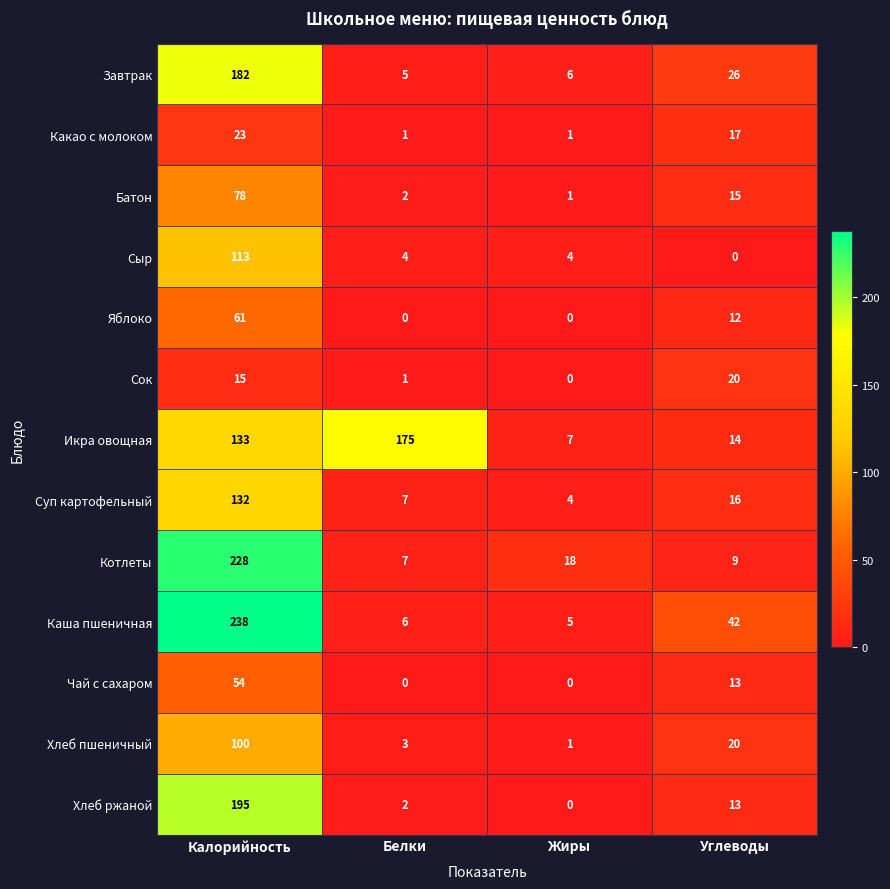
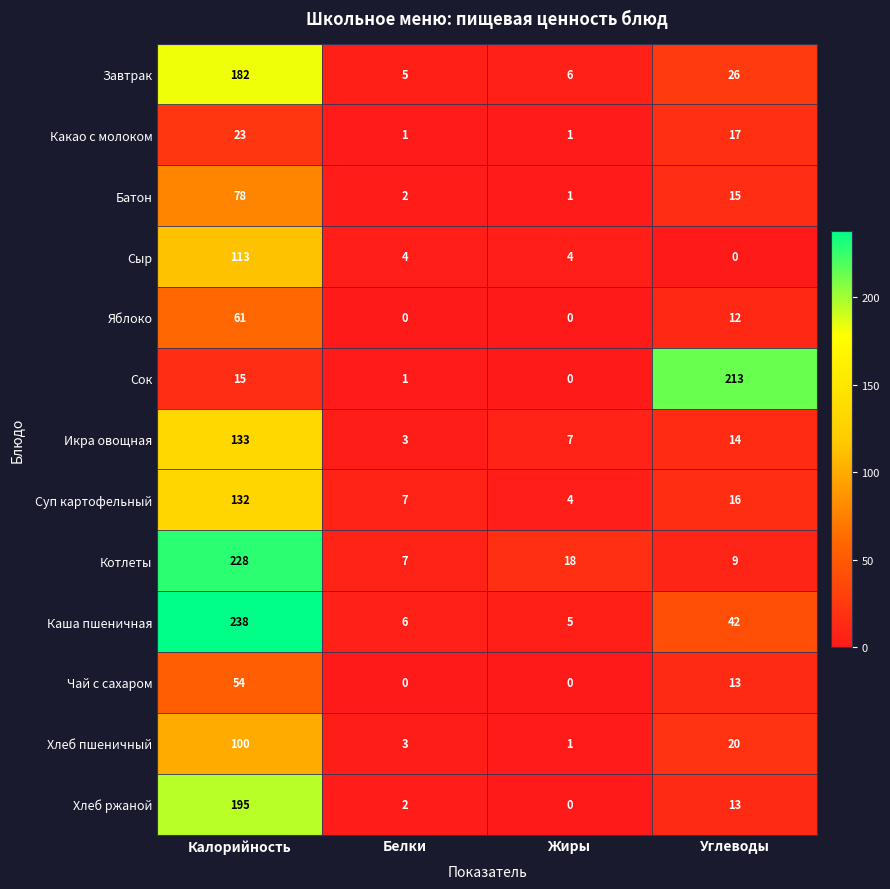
  {
    "Завтрак": {
      "Калорийность": 182,
      "Белки": 5,
      "Жиры": 6,
      "Углеводы": 26
    },
    "Какао с молоком": {
      "Калорийность": 23,
      "Белки": 1,
      "Жиры": 1,
      "Углеводы": 17
    },
    "Батон": {
      "Калорийность": 78,
      "Белки": 2,
      "Жиры": 1,
      "Углеводы": 15
    },
    "Сыр": {
      "Калорийность": 113,
      "Белки": 4,
      "Жиры": 4,
      "Углеводы": 0
    },
    "Яблоко": {
      "Калорийность": 61,
      "Белки": 0,
      "Жиры": 0,
      "Углеводы": 12
    },
    "Сок": {
      "Калорийность": 15,
      "Белки": 1,
      "Жиры": 0,
-     "Углеводы": 20
+     "Углеводы": 213
    },
    "Икра овощная": {
      "Калорийность": 133,
-     "Белки": 175,
+     "Белки": 3,
      "Жиры": 7,
      "Углеводы": 14
    },
    "Суп картофельный": {
      "Калорийность": 132,
      "Белки": 7,
      "Жиры": 4,
      "Углеводы": 16
    },
    "Котлеты": {
      "Калорийность": 228,
      "Белки": 7,
      "Жиры": 18,
      "Углеводы": 9
    },
    "Каша пшеничная": {
      "Калорийность": 238,
      "Белки": 6,
      "Жиры": 5,
      "Углеводы": 42
    },
    "Чай с сахаром": {
      "Калорийность": 54,
      "Белки": 0,
      "Жиры": 0,
      "Углеводы": 13
    },
    "Хлеб пшеничный": {
      "Калорийность": 100,
      "Белки": 3,
      "Жиры": 1,
      "Углеводы": 20
    },
    "Хлеб ржаной": {
      "Калорийность": 195,
      "Белки": 2,
      "Жиры": 0,
      "Углеводы": 13
    }
  }
